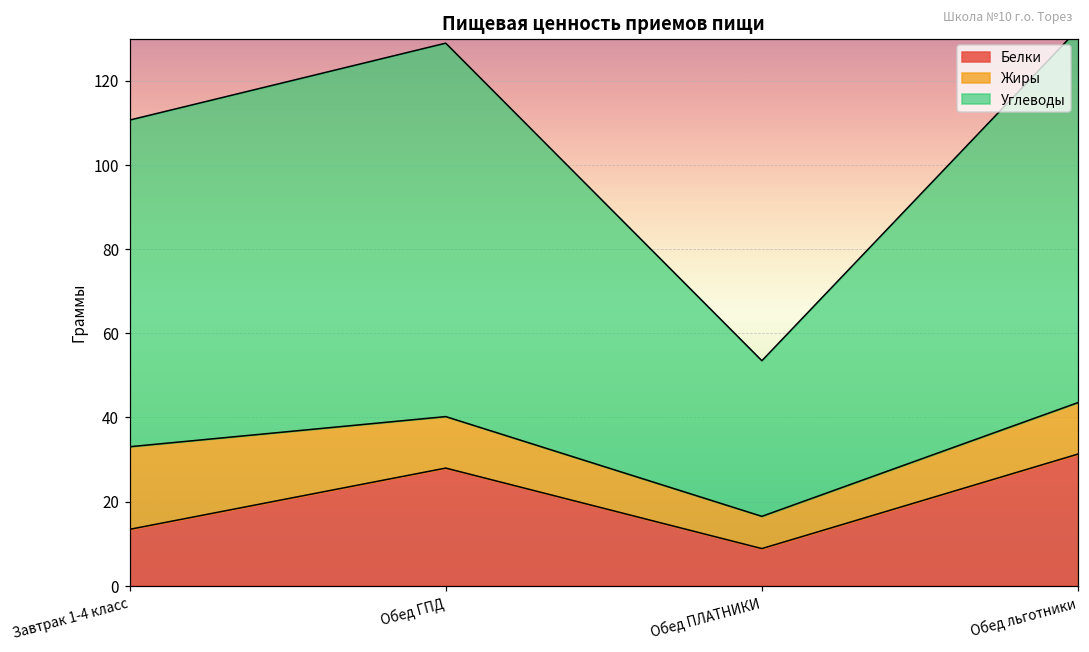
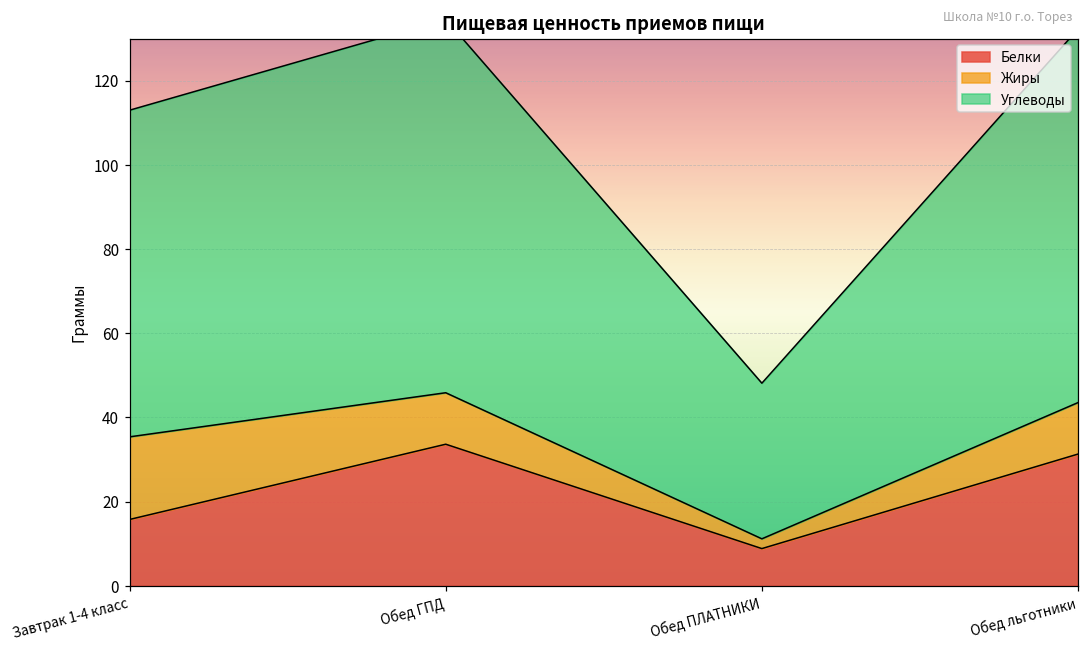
  {
    "Белки": {
-     "Завтрак 1-4 класс": 13,
-     "Обед ГПД": 28,
+     "Завтрак 1-4 класс": 16,
+     "Обед ГПД": 34,
      "Обед ПЛАТНИКИ": 9,
      "Обед льготники": 31
    },
    "Жиры": {
      "Завтрак 1-4 класс": 20,
      "Обед ГПД": 12,
-     "Обед ПЛАТНИКИ": 8,
+     "Обед ПЛАТНИКИ": 2,
      "Обед льготники": 12
    },
    "Углеводы": {
      "Завтрак 1-4 класс": 78,
      "Обед ПЛАТНИКИ": 37
    }
  }
